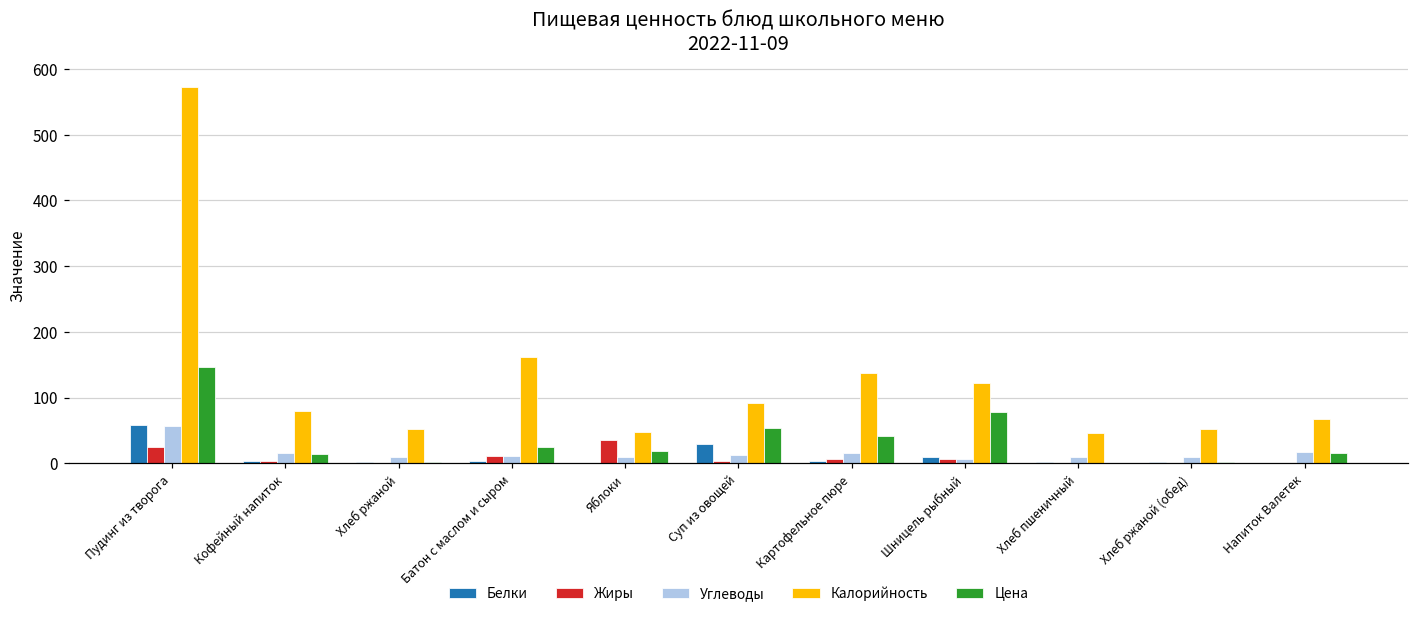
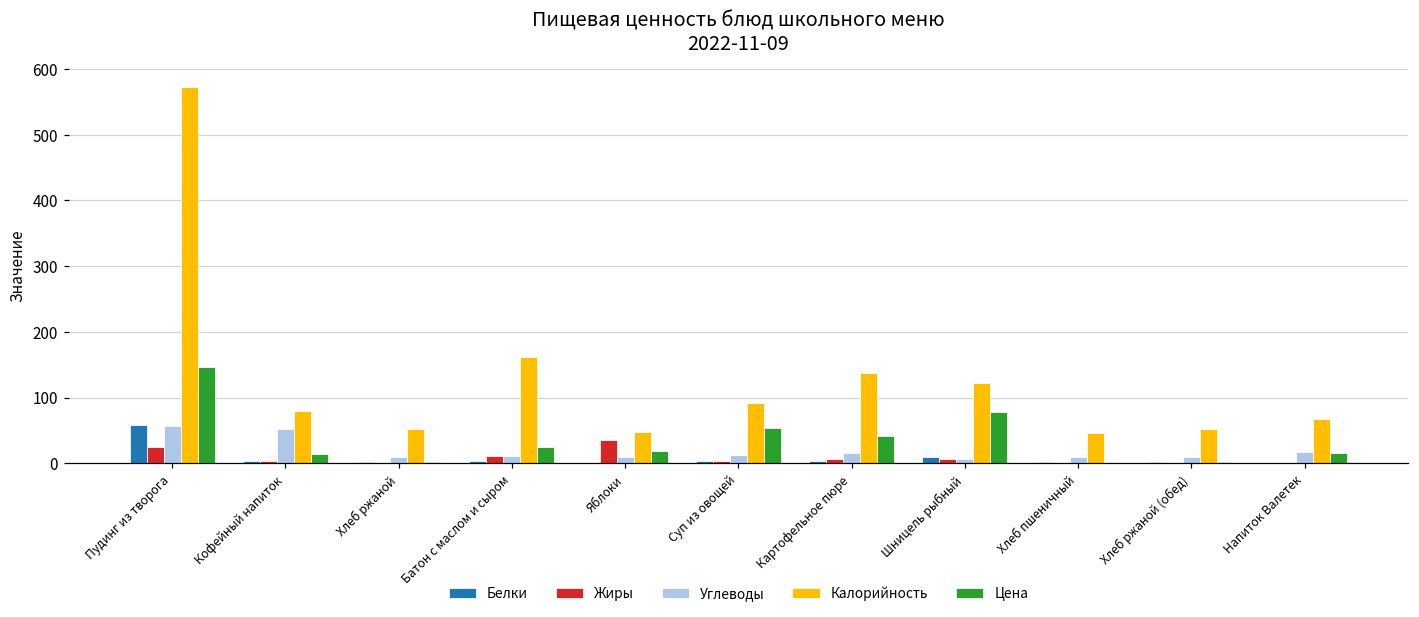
  {
    "Белки": {
      "Пудинг из творога": 60,
-     "Суп из овощей": 30,
+     "Суп из овощей": 0,
      "Шницель рыбный": 10,
      "Напиток Валетек": 0
    },
    "Жиры": {
      "Пудинг из творога": 20,
      "Хлеб ржаной": 0,
      "Батон с маслом и сыром": 10,
      "Яблоки": 40,
      "Картофельное пюре": 10,
      "Шницель рыбный": 10,
      "Напиток Валетек": 0
    },
    "Углеводы": {
      "Пудинг из творога": 60,
-     "Кофейный напиток": 20,
+     "Кофейный напиток": 50,
      "Хлеб ржаной": 10,
      "Батон с маслом и сыром": 10,
      "Яблоки": 10,
      "Суп из овощей": 10,
      "Картофельное пюре": 20,
      "Шницель рыбный": 10,
      "Хлеб пшеничный": 10,
      "Хлеб ржаной (обед)": 10,
      "Напиток Валетек": 20
    },
    "Калорийность": {
      "Пудинг из творога": 570,
      "Кофейный напиток": 80,
      "Хлеб ржаной": 50,
      "Батон с маслом и сыром": 160,
      "Яблоки": 50,
      "Суп из овощей": 90,
      "Картофельное пюре": 140,
      "Шницель рыбный": 120,
      "Хлеб пшеничный": 50,
      "Хлеб ржаной (обед)": 50,
      "Напиток Валетек": 70
    },
    "Цена": {
      "Пудинг из творога": 150,
      "Кофейный напиток": 10,
      "Батон с маслом и сыром": 20,
      "Яблоки": 20,
      "Суп из овощей": 50,
      "Картофельное пюре": 40,
      "Шницель рыбный": 80,
      "Напиток Валетек": 20
    }
  }
